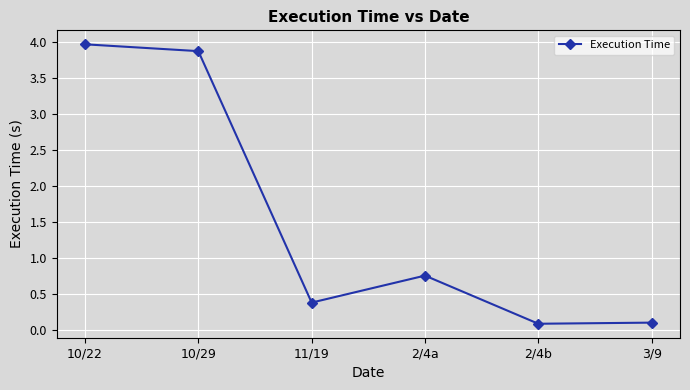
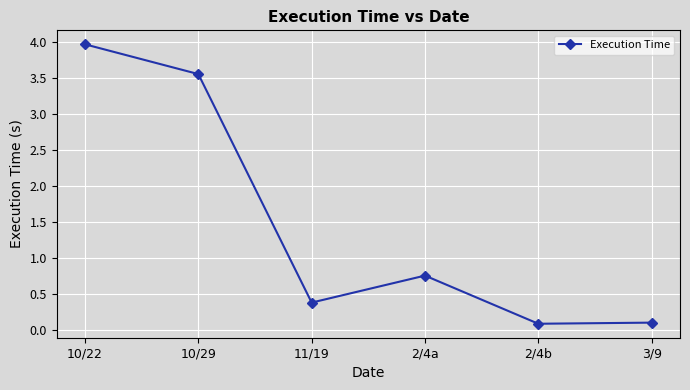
  {
    "10/22": 4.0,
-   "10/29": 3.9,
+   "10/29": 3.6,
    "11/19": 0.4,
    "2/4a": 0.8,
    "2/4b": 0.1,
    "3/9": 0.1
  }
